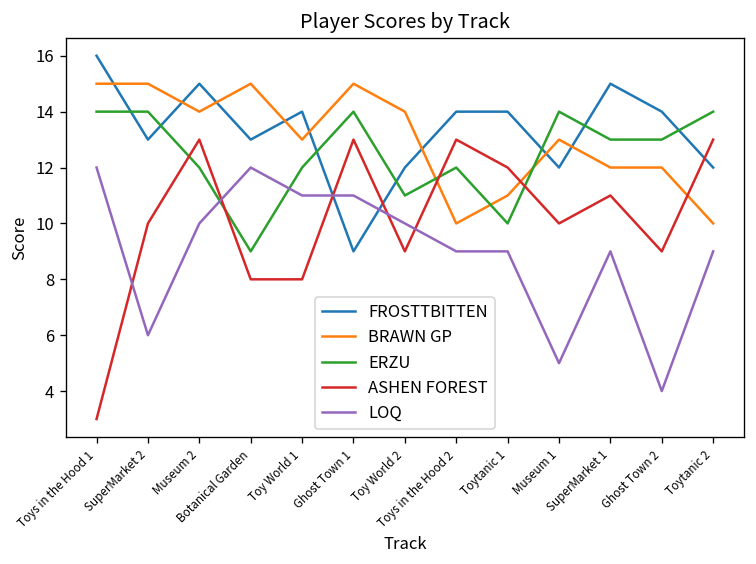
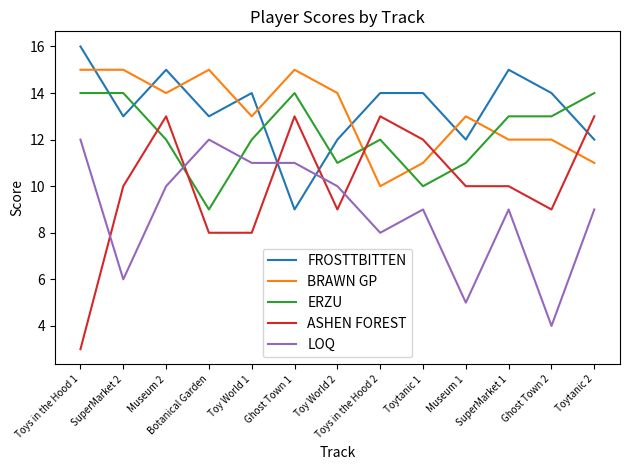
  {
    "FROSTTBITTEN": {
      "Toys in the Hood 1": 16,
      "SuperMarket 2": 13,
      "Museum 2": 15,
      "Botanical Garden": 13,
      "Toy World 1": 14,
      "Ghost Town 1": 9,
      "Toy World 2": 12,
      "Toys in the Hood 2": 14,
      "Toytanic 1": 14,
      "Museum 1": 12,
      "SuperMarket 1": 15,
      "Ghost Town 2": 14,
      "Toytanic 2": 12
    },
    "BRAWN GP": {
      "Toys in the Hood 1": 15,
      "SuperMarket 2": 15,
      "Museum 2": 14,
      "Botanical Garden": 15,
      "Toy World 1": 13,
      "Ghost Town 1": 15,
      "Toy World 2": 14,
      "Toys in the Hood 2": 10,
      "Toytanic 1": 11,
      "Museum 1": 13,
      "SuperMarket 1": 12,
      "Ghost Town 2": 12,
-     "Toytanic 2": 10
+     "Toytanic 2": 11
    },
    "ERZU": {
      "Toys in the Hood 1": 14,
      "SuperMarket 2": 14,
      "Museum 2": 12,
      "Botanical Garden": 9,
      "Toy World 1": 12,
      "Ghost Town 1": 14,
      "Toy World 2": 11,
      "Toys in the Hood 2": 12,
      "Toytanic 1": 10,
-     "Museum 1": 14,
+     "Museum 1": 11,
      "SuperMarket 1": 13,
      "Ghost Town 2": 13,
      "Toytanic 2": 14
    },
    "ASHEN FOREST": {
      "Toys in the Hood 1": 3,
      "SuperMarket 2": 10,
      "Museum 2": 13,
      "Botanical Garden": 8,
      "Toy World 1": 8,
      "Ghost Town 1": 13,
      "Toy World 2": 9,
      "Toys in the Hood 2": 13,
      "Toytanic 1": 12,
      "Museum 1": 10,
-     "SuperMarket 1": 11,
+     "SuperMarket 1": 10,
      "Ghost Town 2": 9,
      "Toytanic 2": 13
    },
    "LOQ": {
      "Toys in the Hood 1": 12,
      "SuperMarket 2": 6,
      "Museum 2": 10,
      "Botanical Garden": 12,
      "Toy World 1": 11,
      "Ghost Town 1": 11,
      "Toy World 2": 10,
-     "Toys in the Hood 2": 9,
+     "Toys in the Hood 2": 8,
      "Toytanic 1": 9,
      "Museum 1": 5,
      "SuperMarket 1": 9,
      "Ghost Town 2": 4,
      "Toytanic 2": 9
    }
  }
